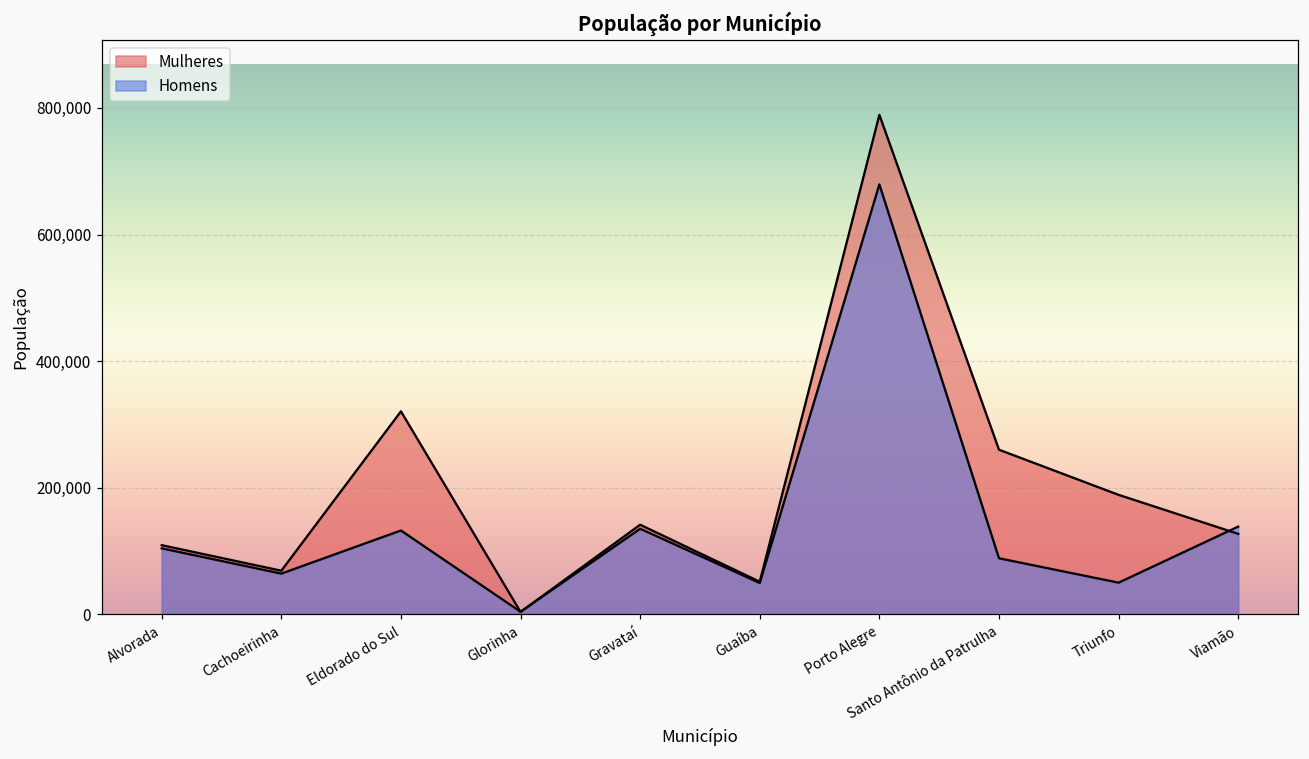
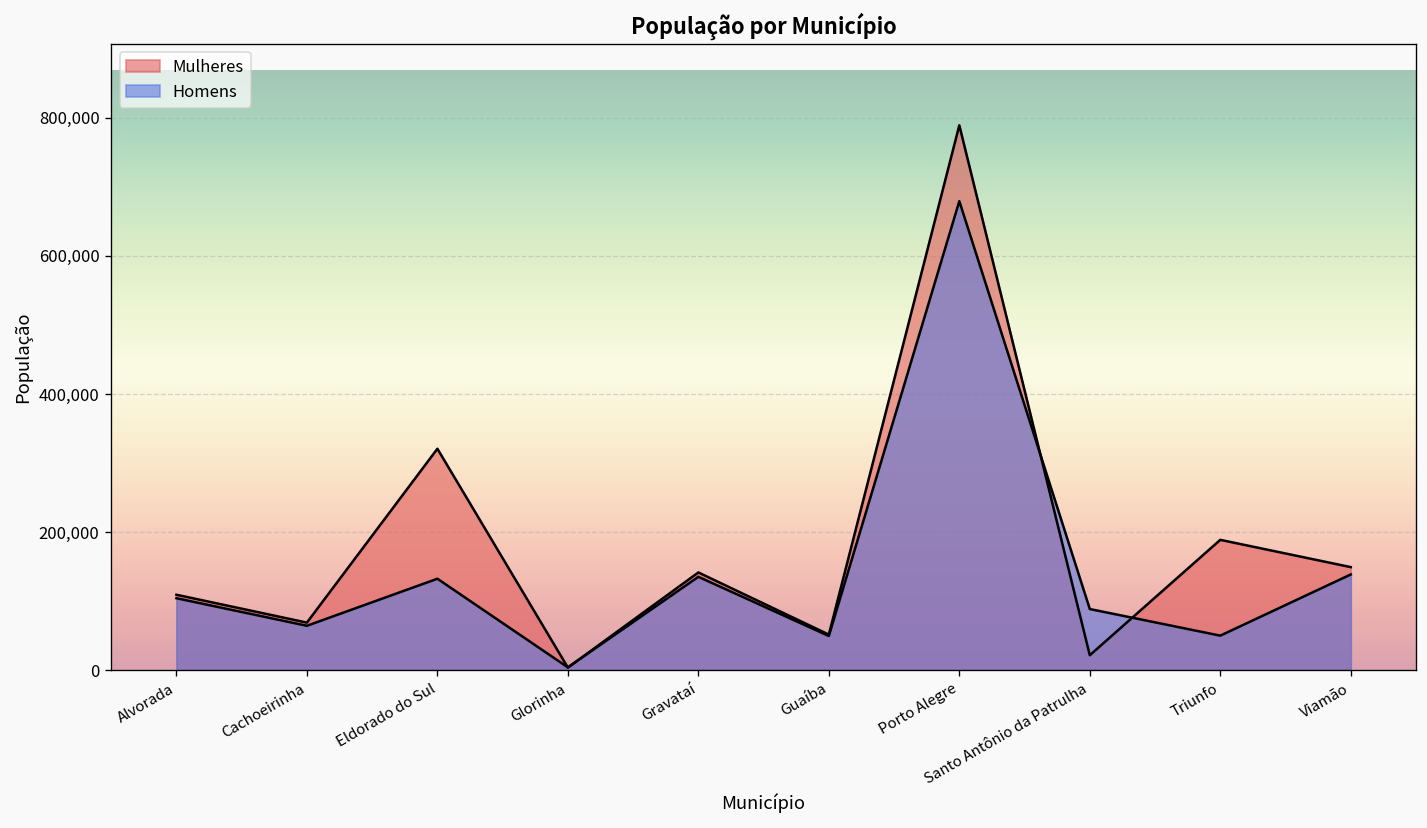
  {
    "Mulheres": {
      "Alvorada": "110,000",
      "Cachoeirinha": "70,000",
      "Eldorado do Sul": "320,000",
      "Gravataí": "140,000",
      "Porto Alegre": "790,000",
-     "Santo Antônio da Patrulha": "260,000",
+     "Santo Antônio da Patrulha": "20,000",
      "Triunfo": "190,000",
-     "Viamão": "130,000"
+     "Viamão": "150,000"
    },
    "Homens": {
      "Alvorada": "100,000",
      "Cachoeirinha": "60,000",
      "Eldorado do Sul": "130,000",
      "Gravataí": "140,000",
      "Porto Alegre": "680,000",
      "Santo Antônio da Patrulha": "90,000",
      "Triunfo": "50,000",
      "Viamão": "140,000"
    }
  }
